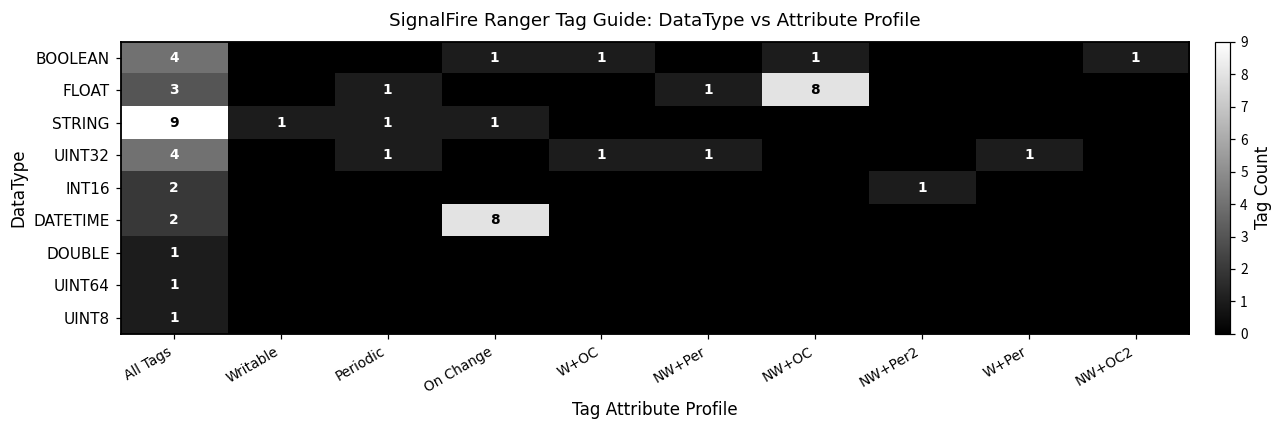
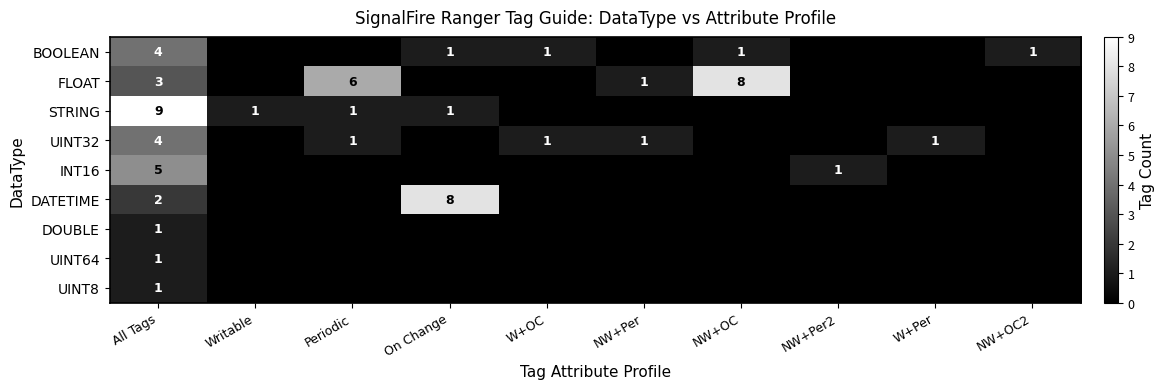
  {
    "BOOLEAN": {
      "All Tags": 4,
      "On Change": 1,
      "W+OC": 1,
      "NW+OC": 1,
      "NW+OC2": 1
    },
    "FLOAT": {
      "All Tags": 3,
-     "Periodic": 1,
+     "Periodic": 6,
      "NW+Per": 1,
      "NW+OC": 8
    },
    "STRING": {
      "All Tags": 9,
      "Writable": 1,
      "Periodic": 1,
      "On Change": 1
    },
    "UINT32": {
      "All Tags": 4,
      "Periodic": 1,
      "W+OC": 1,
      "NW+Per": 1,
      "W+Per": 1
    },
    "INT16": {
-     "All Tags": 2,
+     "All Tags": 5,
      "NW+Per2": 1
    },
    "DATETIME": {
      "All Tags": 2,
      "On Change": 8
    },
    "DOUBLE": {
      "All Tags": 1
    },
    "UINT64": {
      "All Tags": 1
    },
    "UINT8": {
      "All Tags": 1
    }
  }
